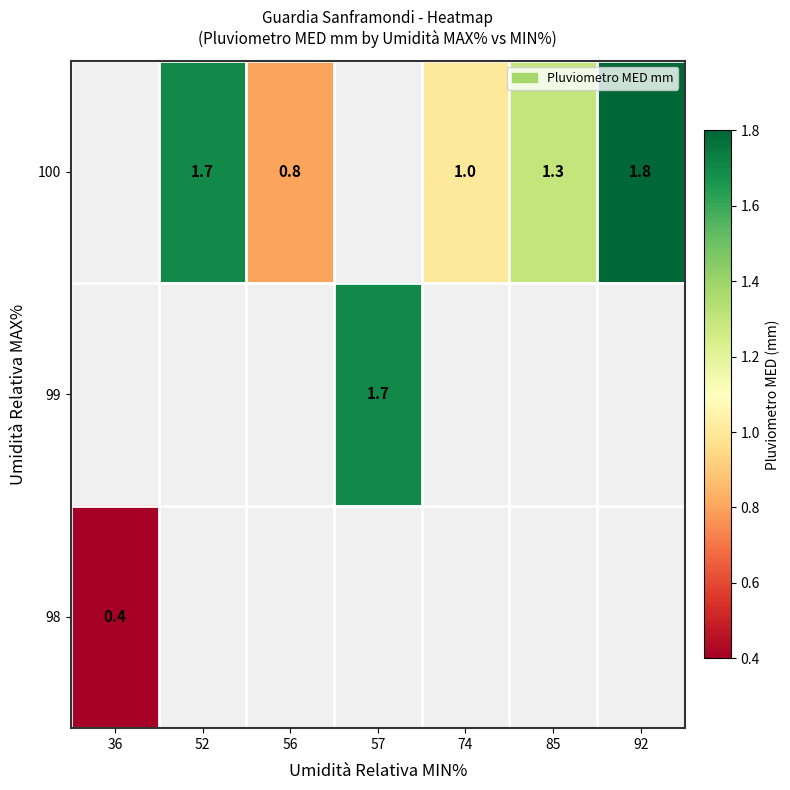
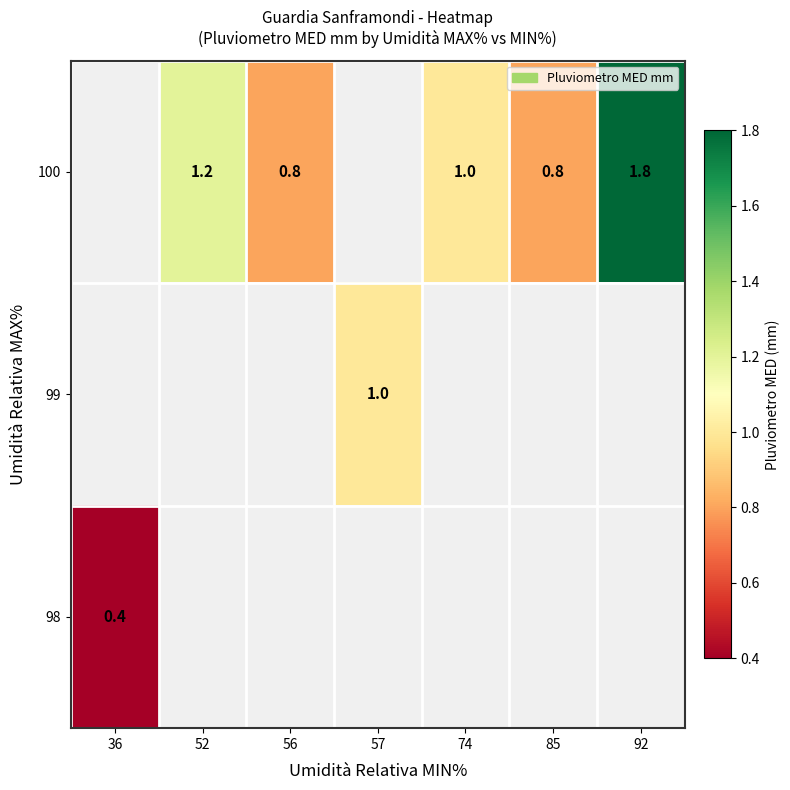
  {
    "100": {
-     "52": 1.7,
+     "52": 1.2,
      "56": 0.8,
      "74": 1.0,
-     "85": 1.3,
+     "85": 0.8,
      "92": 1.8
    },
    "99": {
-     "57": 1.7
+     "57": 1.0
    },
    "98": {
      "36": 0.4
    }
  }
